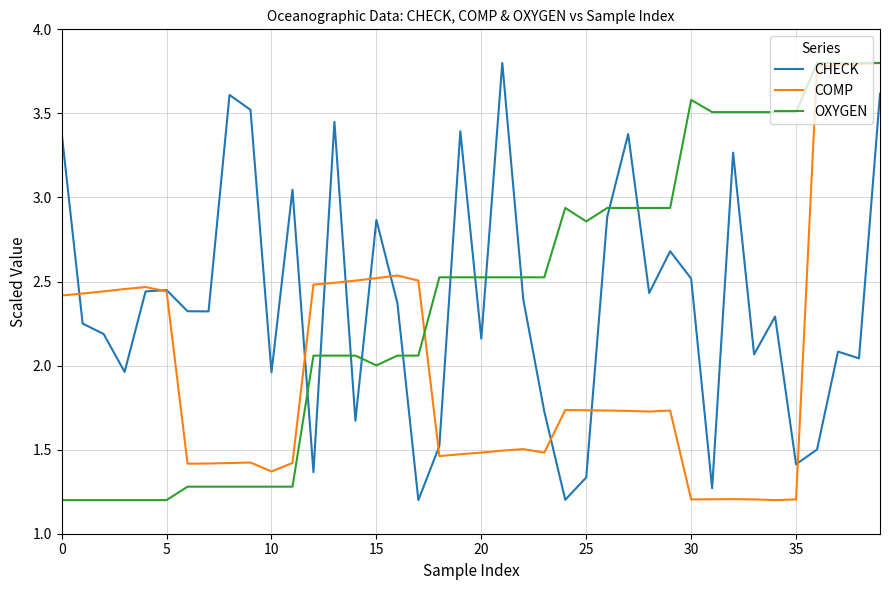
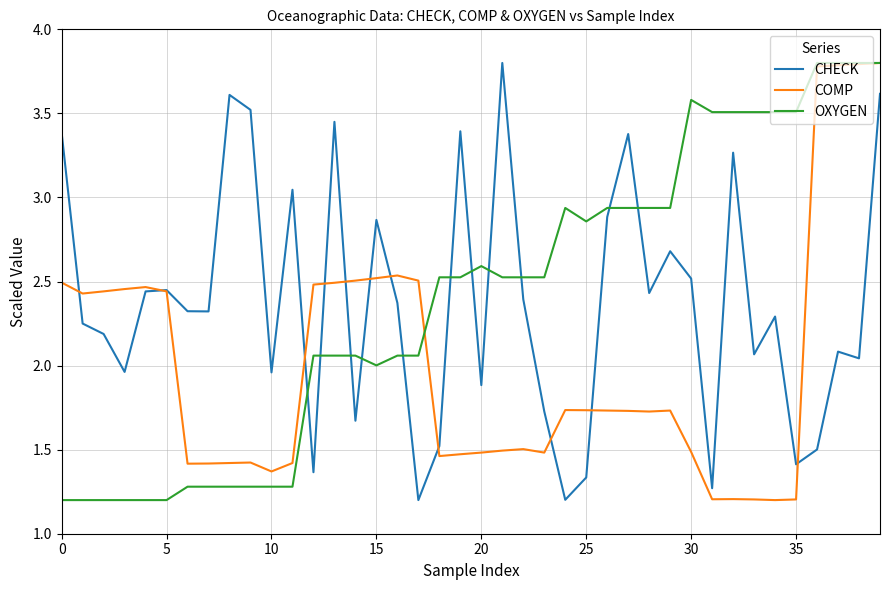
  {
    "CHECK": {
      "0": 3.38,
      "10": 1.96,
      "15": 2.87,
-     "20": 2.16,
+     "20": 1.88,
      "25": 1.33,
      "30": 2.52,
      "35": 1.41
    },
    "COMP": {
-     "0": 2.42,
+     "0": 2.49,
      "10": 1.37,
      "15": 2.52,
      "20": 1.48,
      "25": 1.73,
-     "30": 1.20,
+     "30": 1.49,
      "35": 1.20
    },
    "OXYGEN": {
      "0": 1.20,
      "5": 1.20,
      "10": 1.28,
      "15": 2.00,
-     "20": 2.53,
+     "20": 2.59,
      "25": 2.86,
      "30": 3.58
    }
  }
